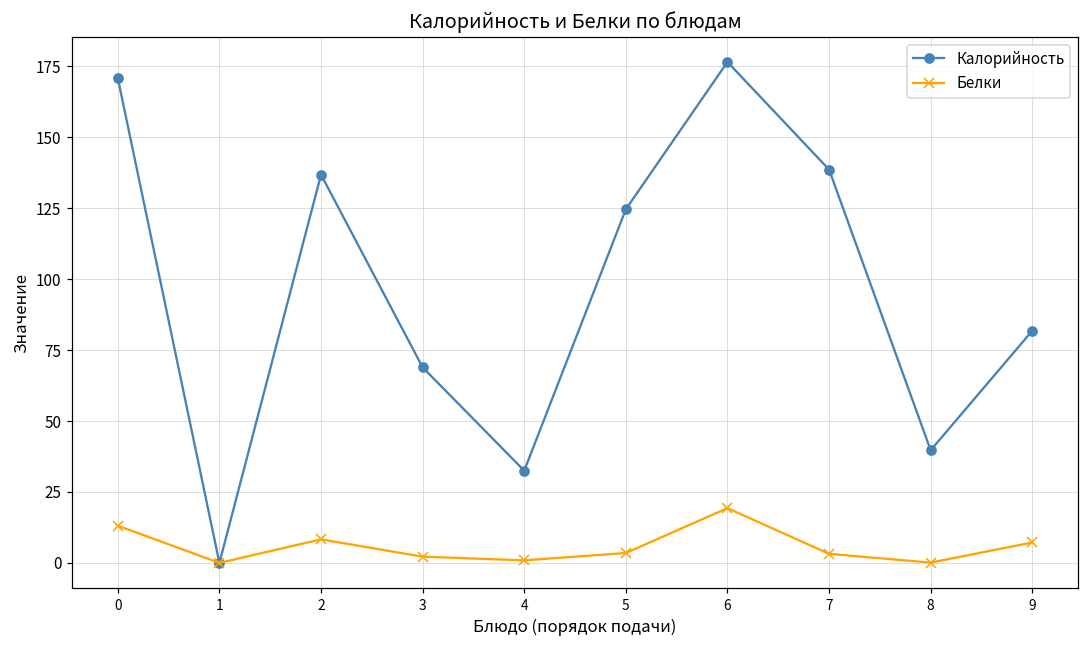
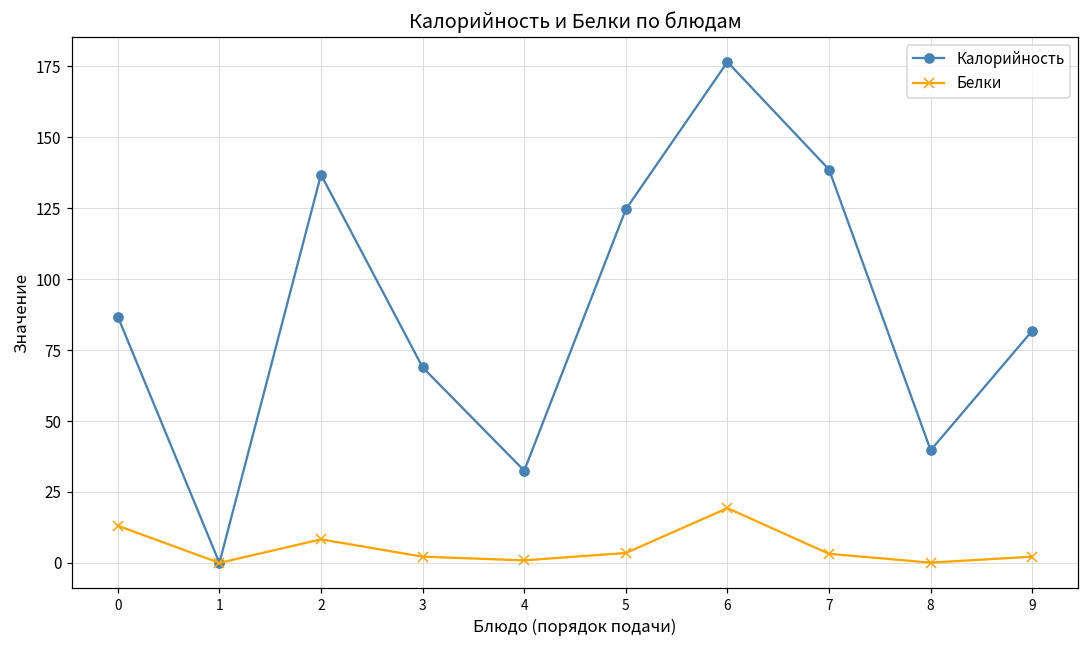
  {
    "Калорийность": {
-     "0": 171,
+     "0": 87,
      "2": 137,
      "3": 69,
      "4": 33,
      "5": 125,
      "6": 177,
      "7": 139,
      "8": 40,
      "9": 82
    },
    "Белки": {
      "0": 13,
      "2": 8,
      "3": 2,
      "4": 1,
      "5": 4,
      "6": 19,
      "7": 3,
      "8": 0,
-     "9": 7
+     "9": 2
    }
  }
